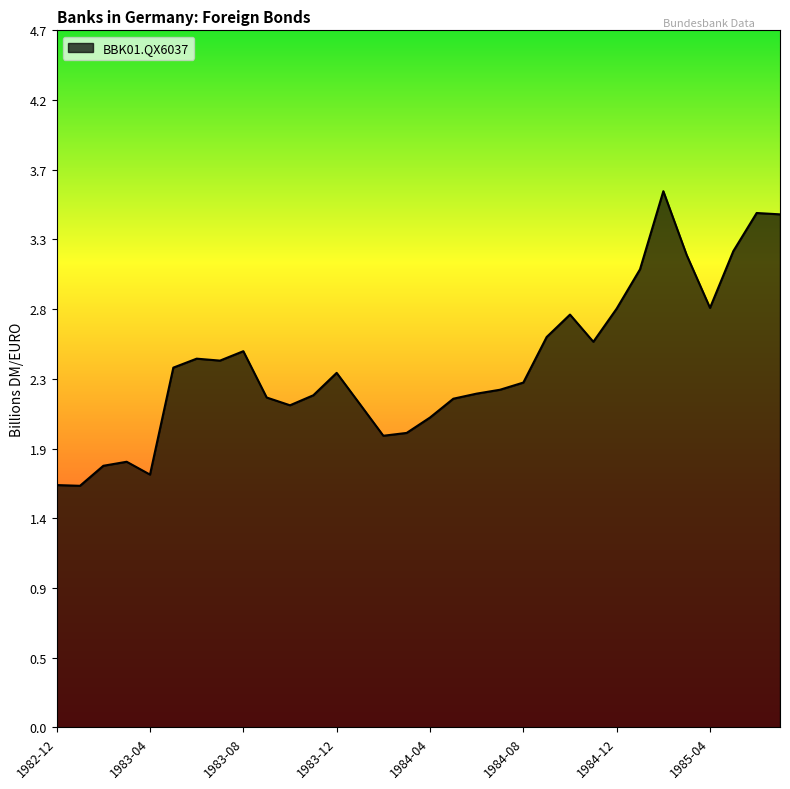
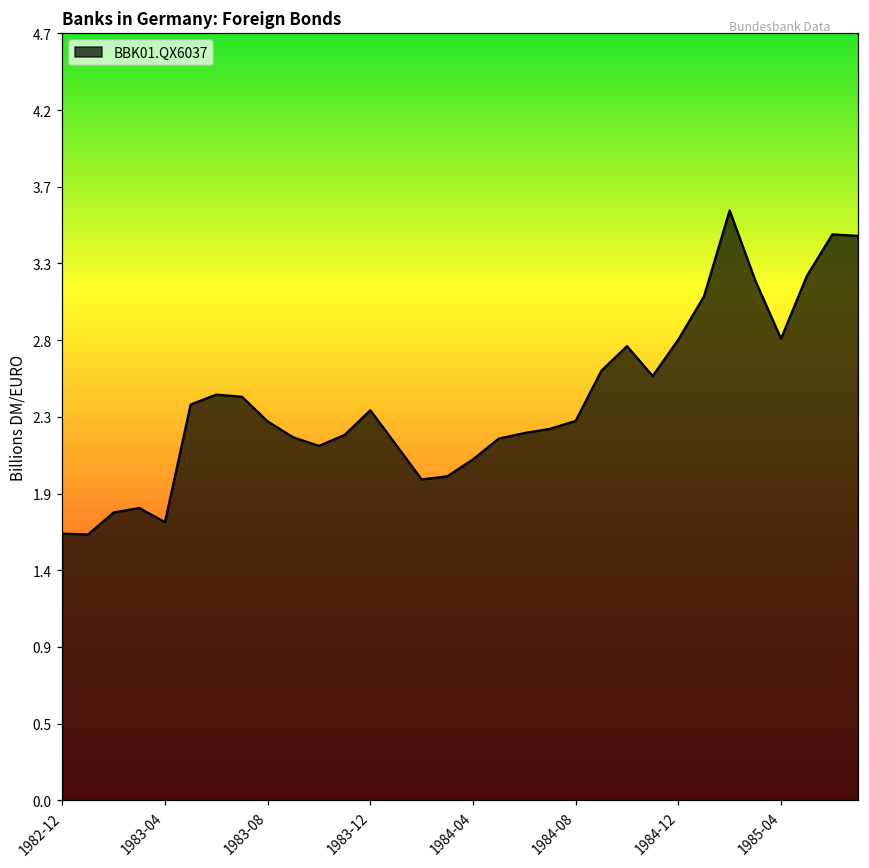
  {
    "1982-12": 1.62,
    "1983-04": 1.69,
-   "1983-08": 2.52,
+   "1983-08": 2.31,
    "1983-12": 2.37,
    "1984-04": 2.07,
    "1984-08": 2.31,
    "1984-12": 2.80,
    "1985-04": 2.81
  }
